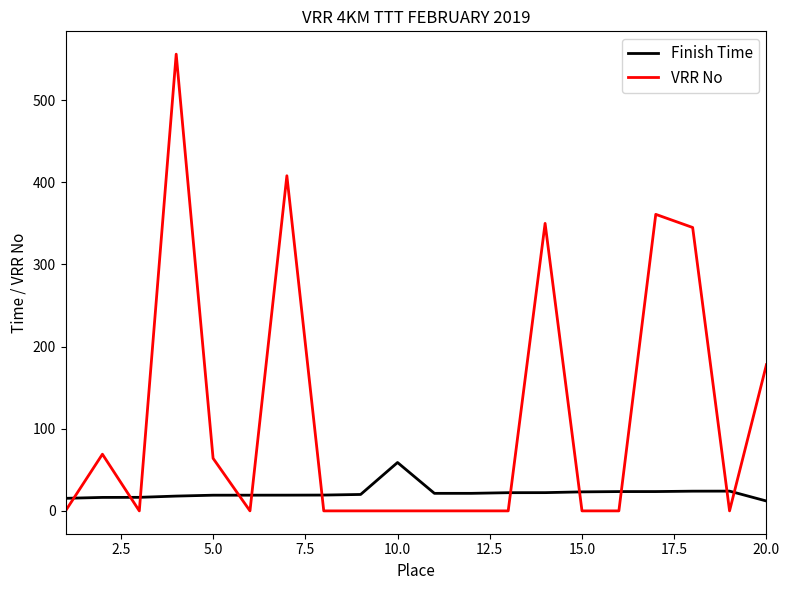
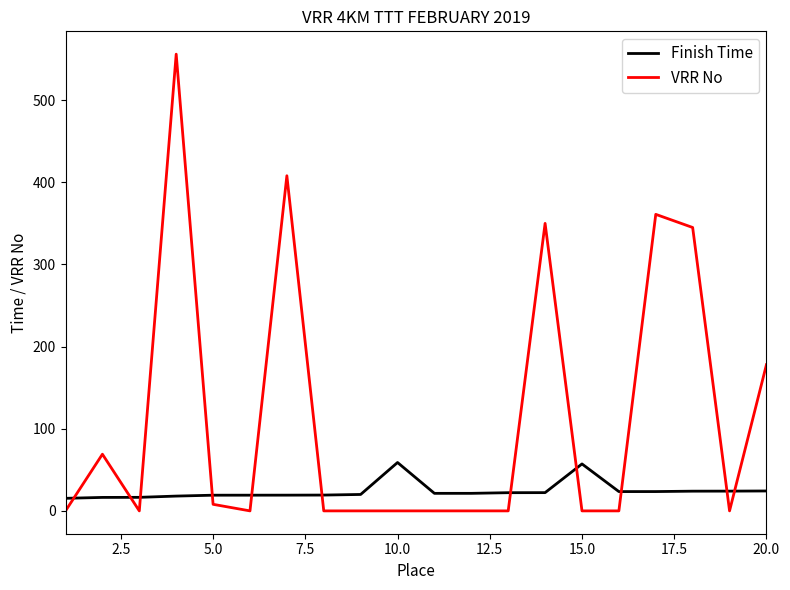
  {
    "Finish Time": {
      "5.0": 20,
      "10.0": 60,
-     "15.0": 20,
-     "20.0": 10
+     "15.0": 60,
+     "20.0": 20
    },
    "VRR No": {
-     "5.0": 60,
+     "5.0": 10,
      "10.0": 0,
      "15.0": 0,
      "20.0": 180
    }
  }
